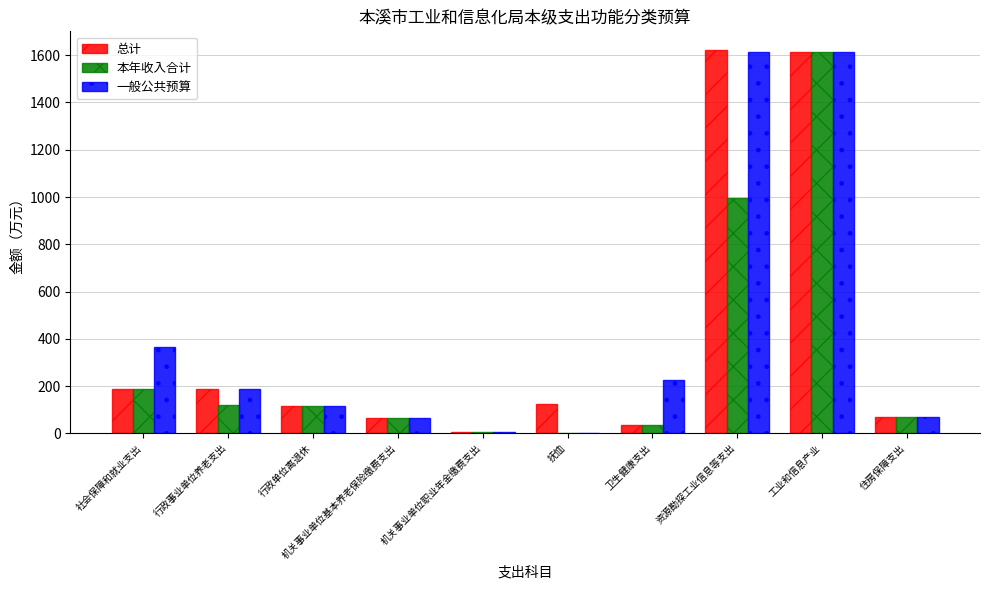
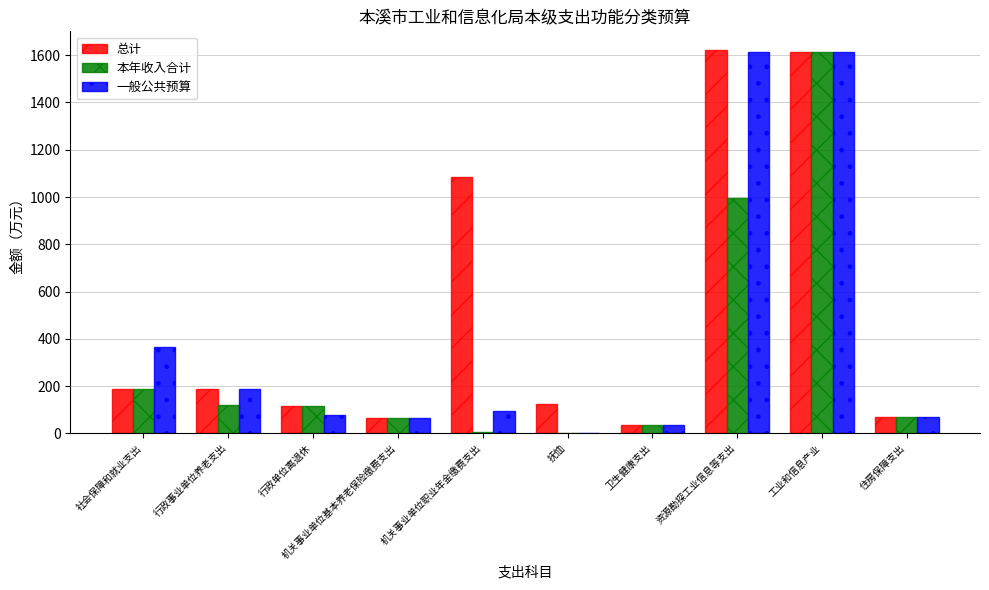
  {
    "总计": {
      "社会保障和就业支出": 190,
      "行政事业单位养老支出": 190,
      "行政单位离退休": 110,
      "机关事业单位基本养老保险缴费支出": 60,
-     "机关事业单位职业年金缴费支出": 10,
+     "机关事业单位职业年金缴费支出": 1080,
      "抚恤": 120,
      "卫生健康支出": 30,
      "资源勘探工业信息等支出": 1620,
      "工业和信息产业": 1610,
      "住房保障支出": 70
    },
    "本年收入合计": {
      "社会保障和就业支出": 190,
      "行政事业单位养老支出": 120,
      "行政单位离退休": 110,
      "机关事业单位基本养老保险缴费支出": 60,
      "卫生健康支出": 30,
      "资源勘探工业信息等支出": 1000,
      "工业和信息产业": 1610,
      "住房保障支出": 70
    },
    "一般公共预算": {
      "社会保障和就业支出": 370,
      "行政事业单位养老支出": 190,
-     "行政单位离退休": 110,
+     "行政单位离退休": 80,
      "机关事业单位基本养老保险缴费支出": 60,
-     "机关事业单位职业年金缴费支出": 10,
-     "卫生健康支出": 230,
+     "机关事业单位职业年金缴费支出": 100,
+     "卫生健康支出": 30,
      "资源勘探工业信息等支出": 1610,
      "工业和信息产业": 1610,
      "住房保障支出": 70
    }
  }
